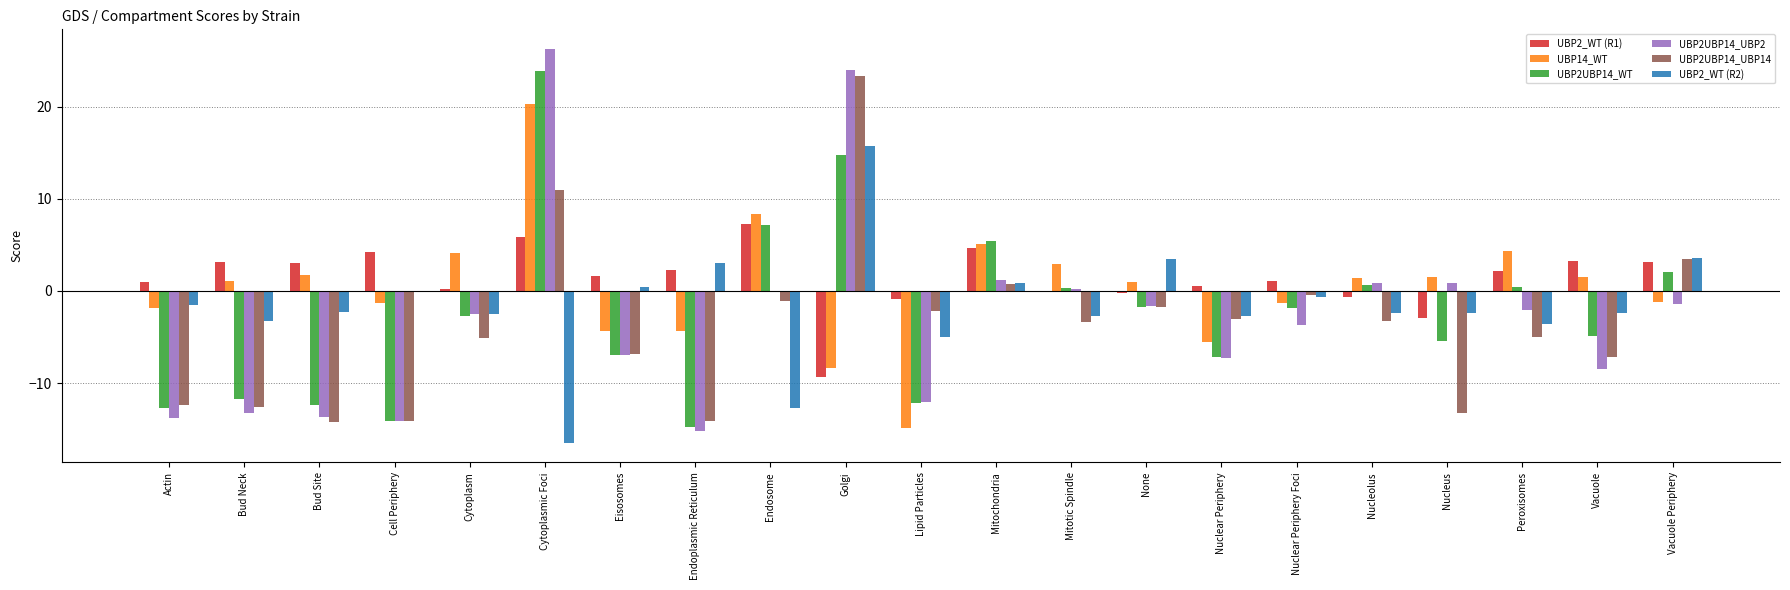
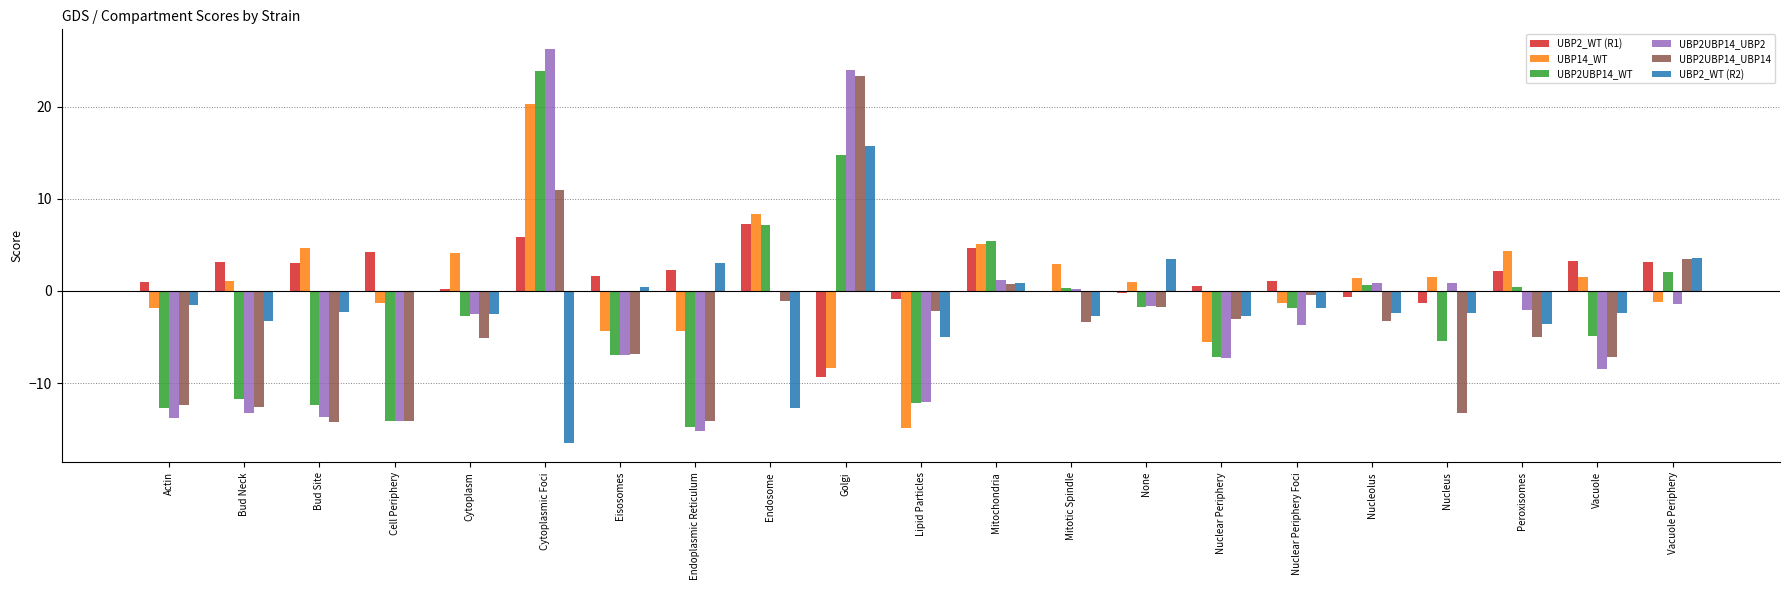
  {
    "UBP2_WT (R1)": {
      "Actin": 1,
      "Bud Neck": 3,
      "Bud Site": 3,
      "Cell Periphery": 4,
      "Cytoplasmic Foci": 6,
      "Eisosomes": 2,
      "Endoplasmic Reticulum": 2,
      "Endosome": 7,
      "Golgi": -9,
      "Lipid Particles": -1,
      "Mitochondria": 5,
      "Nuclear Periphery": 1,
      "Nuclear Periphery Foci": 1,
      "Nucleolus": -1,
-     "Nucleus": -3,
+     "Nucleus": -1,
      "Peroxisomes": 2,
      "Vacuole": 3,
      "Vacuole Periphery": 3
    },
    "UBP14_WT": {
      "Actin": -2,
      "Bud Neck": 1,
-     "Bud Site": 2,
+     "Bud Site": 5,
      "Cell Periphery": -1,
      "Cytoplasm": 4,
      "Cytoplasmic Foci": 20,
      "Eisosomes": -4,
      "Endoplasmic Reticulum": -4,
      "Endosome": 8,
      "Golgi": -8,
      "Lipid Particles": -15,
      "Mitochondria": 5,
      "Mitotic Spindle": 3,
      "None": 1,
      "Nuclear Periphery": -6,
      "Nuclear Periphery Foci": -1,
      "Nucleolus": 1,
      "Nucleus": 2,
      "Peroxisomes": 4,
      "Vacuole": 1,
      "Vacuole Periphery": -1
    },
    "UBP2UBP14_WT": {
      "Actin": -13,
      "Bud Neck": -12,
      "Bud Site": -12,
      "Cell Periphery": -14,
      "Cytoplasm": -3,
      "Cytoplasmic Foci": 24,
      "Eisosomes": -7,
      "Endoplasmic Reticulum": -15,
      "Endosome": 7,
      "Golgi": 15,
      "Lipid Particles": -12,
      "Mitochondria": 5,
      "Mitotic Spindle": 0,
      "None": -2,
      "Nuclear Periphery": -7,
      "Nuclear Periphery Foci": -2,
      "Nucleolus": 1,
      "Nucleus": -5,
      "Peroxisomes": 0,
      "Vacuole": -5,
      "Vacuole Periphery": 2
    },
    "UBP2UBP14_UBP2": {
      "Actin": -14,
      "Bud Neck": -13,
      "Bud Site": -14,
      "Cell Periphery": -14,
      "Cytoplasm": -2,
      "Cytoplasmic Foci": 26,
      "Eisosomes": -7,
      "Endoplasmic Reticulum": -15,
      "Golgi": 24,
      "Lipid Particles": -12,
      "Mitochondria": 1,
      "None": -2,
      "Nuclear Periphery": -7,
      "Nuclear Periphery Foci": -4,
      "Nucleolus": 1,
      "Nucleus": 1,
      "Peroxisomes": -2,
      "Vacuole": -8,
      "Vacuole Periphery": -1
    },
    "UBP2UBP14_UBP14": {
      "Actin": -12,
      "Bud Neck": -13,
      "Bud Site": -14,
      "Cell Periphery": -14,
      "Cytoplasm": -5,
      "Cytoplasmic Foci": 11,
      "Eisosomes": -7,
      "Endoplasmic Reticulum": -14,
      "Endosome": -1,
      "Golgi": 23,
      "Lipid Particles": -2,
      "Mitochondria": 1,
      "Mitotic Spindle": -3,
      "None": -2,
      "Nuclear Periphery": -3,
      "Nuclear Periphery Foci": 0,
      "Nucleolus": -3,
      "Nucleus": -13,
      "Peroxisomes": -5,
      "Vacuole": -7,
      "Vacuole Periphery": 3
    },
    "UBP2_WT (R2)": {
      "Actin": -2,
      "Bud Neck": -3,
      "Bud Site": -2,
      "Cytoplasm": -3,
      "Cytoplasmic Foci": -16,
      "Eisosomes": 0,
      "Endoplasmic Reticulum": 3,
      "Endosome": -13,
      "Golgi": 16,
      "Lipid Particles": -5,
      "Mitochondria": 1,
      "Mitotic Spindle": -3,
      "None": 3,
      "Nuclear Periphery": -3,
-     "Nuclear Periphery Foci": -1,
+     "Nuclear Periphery Foci": -2,
      "Nucleolus": -2,
      "Nucleus": -2,
      "Peroxisomes": -4,
      "Vacuole": -2,
      "Vacuole Periphery": 4
    }
  }
